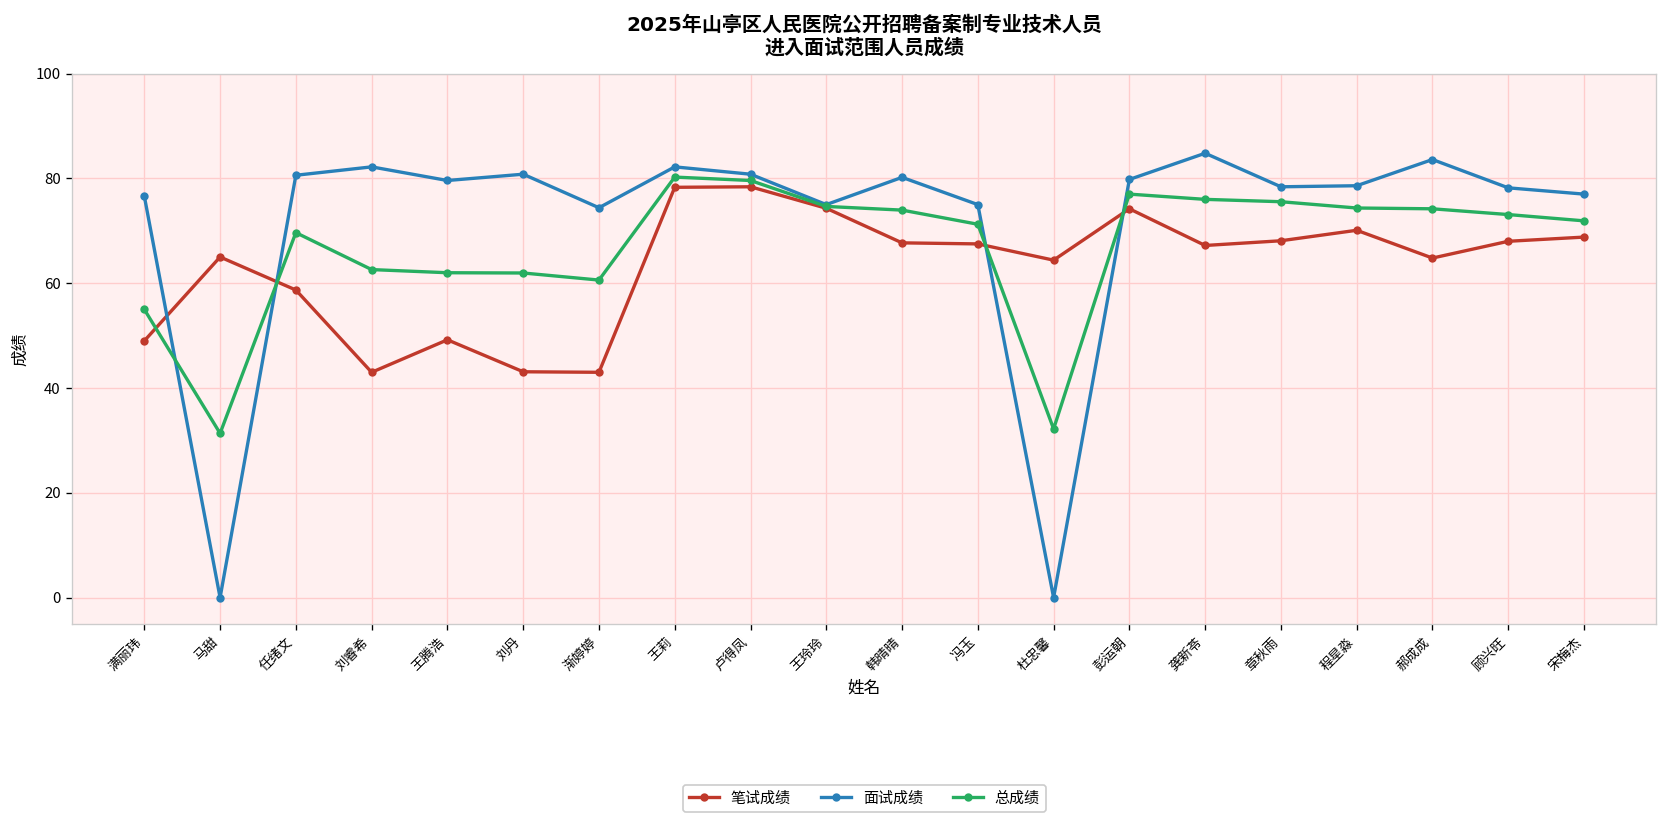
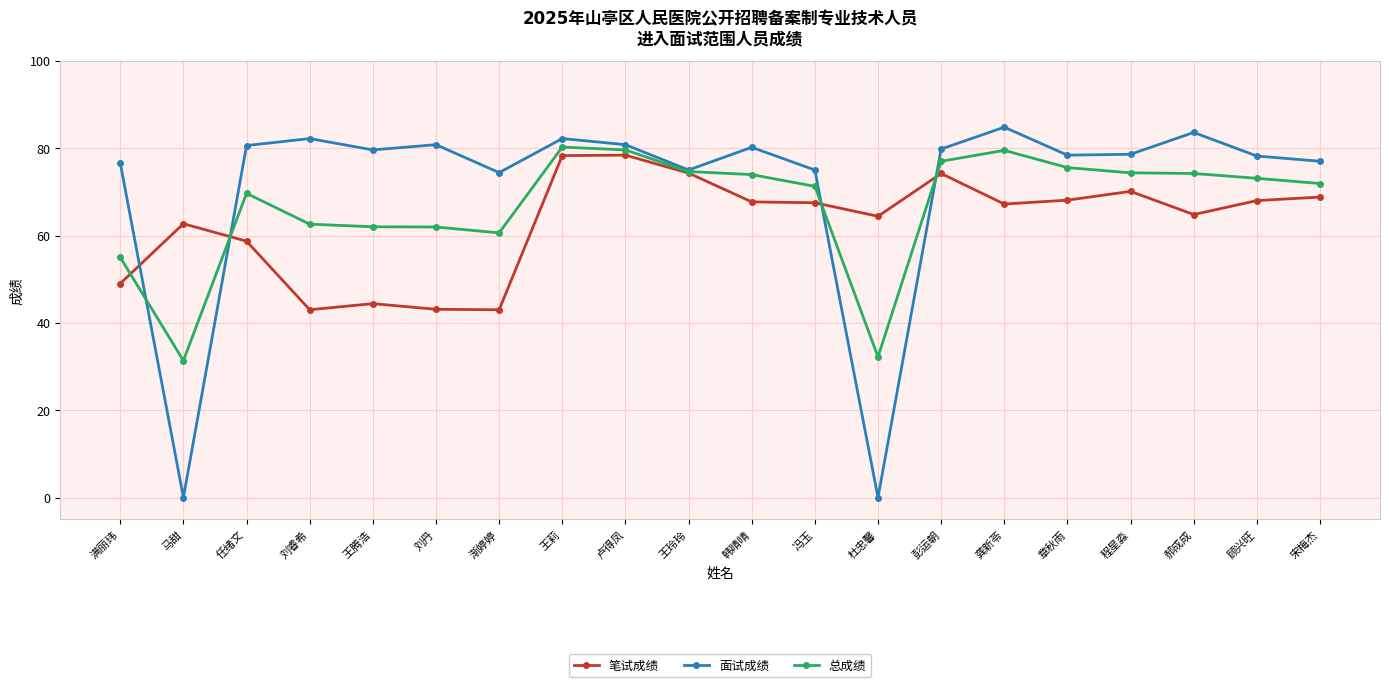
  {
    "笔试成绩": {
      "满丽玮": 49,
-     "马甜": 65,
+     "马甜": 63,
      "任绪文": 59,
      "刘睿希": 43,
-     "王腾浩": 49,
+     "王腾浩": 44,
      "刘丹": 43,
      "渐婷婷": 43,
      "王莉": 78,
      "卢得凤": 78,
      "韩晴晴": 68,
      "冯玉": 68,
      "杜忠馨": 64,
      "彭运朝": 74,
      "龚新苓": 67,
      "章秋雨": 68,
      "程星淼": 70,
      "郝成成": 65,
      "顾兴旺": 68,
      "宋梅杰": 69
    },
    "面试成绩": {
      "满丽玮": 77,
      "马甜": 0,
      "任绪文": 81,
      "刘睿希": 82,
      "王腾浩": 80,
      "刘丹": 81,
      "渐婷婷": 74,
      "王莉": 82,
      "卢得凤": 81,
      "韩晴晴": 80,
      "冯玉": 75,
      "杜忠馨": 0,
      "彭运朝": 80,
      "龚新苓": 85,
      "章秋雨": 78,
      "程星淼": 79,
      "郝成成": 84,
      "顾兴旺": 78,
      "宋梅杰": 77
    },
    "总成绩": {
      "满丽玮": 55,
      "马甜": 31,
      "任绪文": 70,
      "刘睿希": 63,
      "王腾浩": 62,
      "刘丹": 62,
      "渐婷婷": 61,
      "王莉": 80,
      "卢得凤": 80,
      "韩晴晴": 74,
      "冯玉": 71,
      "杜忠馨": 32,
      "彭运朝": 77,
-     "龚新苓": 76,
+     "龚新苓": 80,
      "章秋雨": 76,
      "程星淼": 74,
      "郝成成": 74,
      "顾兴旺": 73,
      "宋梅杰": 72
    }
  }
